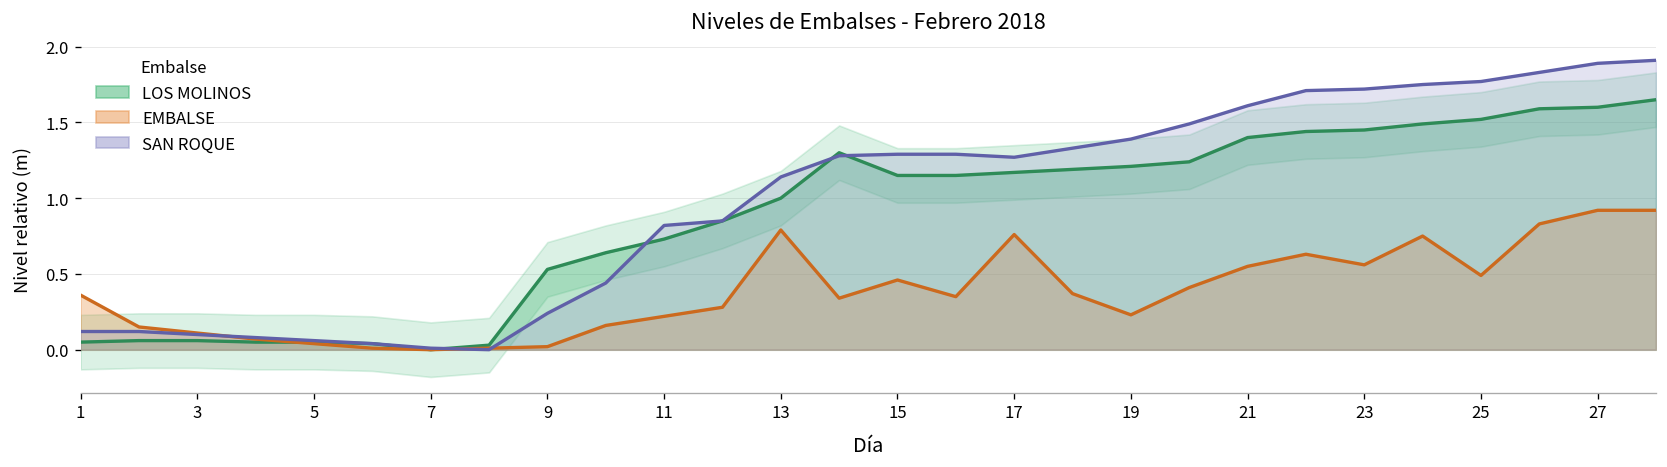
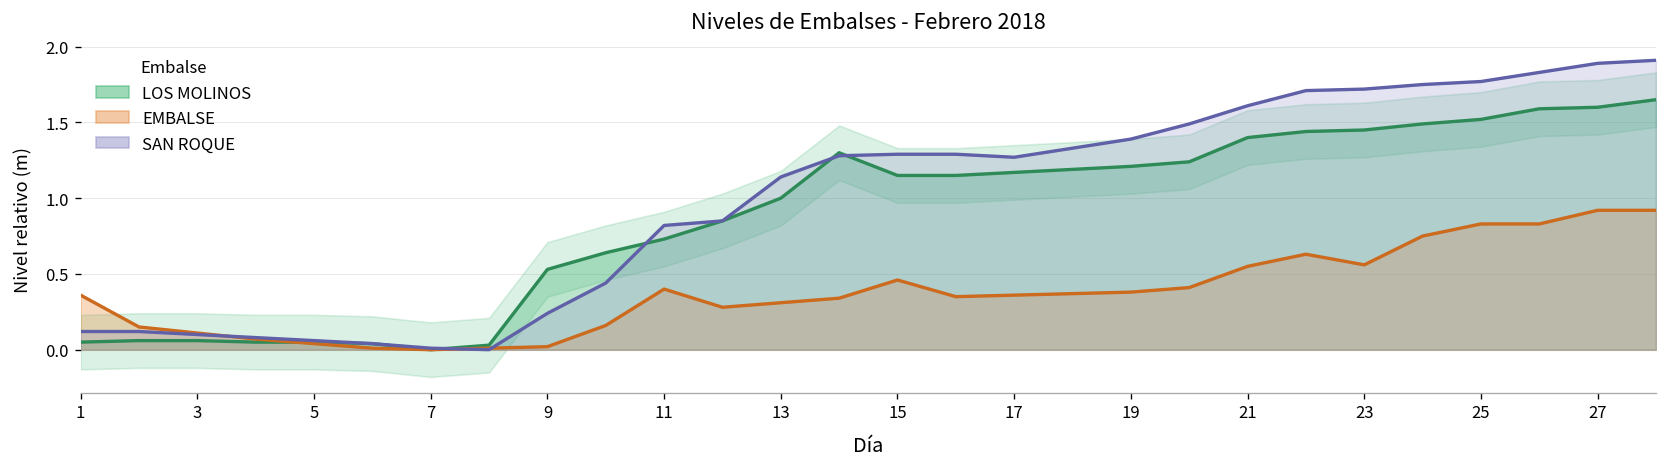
  {
    "EMBALSE": {
      "1": 0.36,
      "9": 0.02,
-     "11": 0.22,
-     "13": 0.79,
+     "11": 0.40,
+     "13": 0.31,
      "15": 0.46,
-     "17": 0.76,
-     "19": 0.23,
+     "17": 0.36,
+     "19": 0.38,
      "21": 0.55,
      "23": 0.56,
-     "25": 0.49,
+     "25": 0.83,
      "27": 0.92
    }
  }
